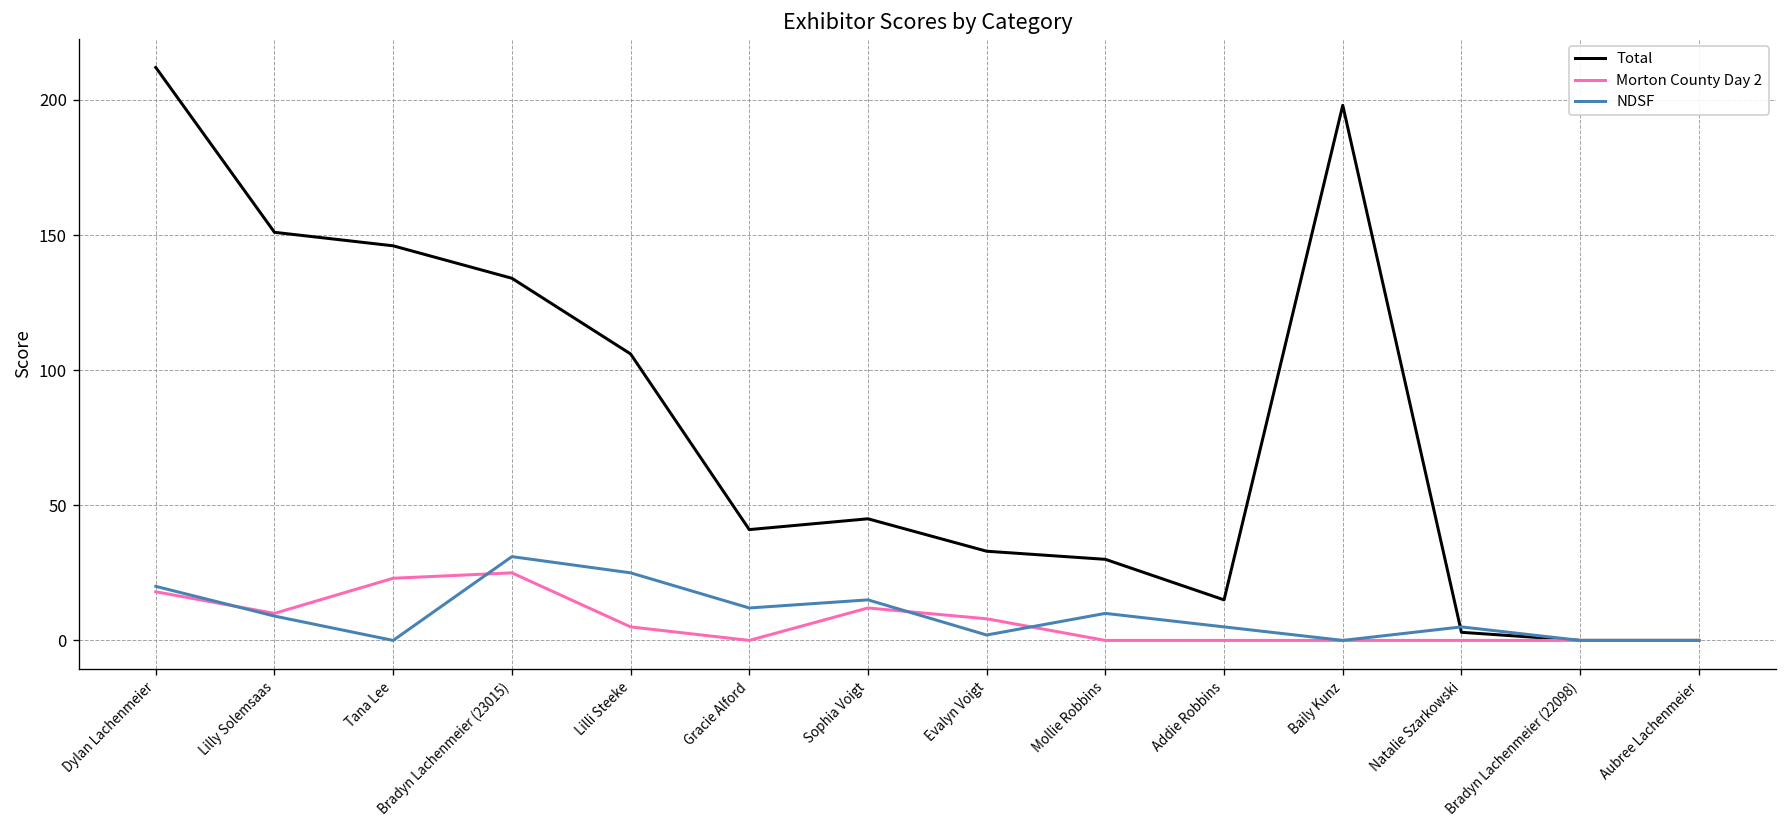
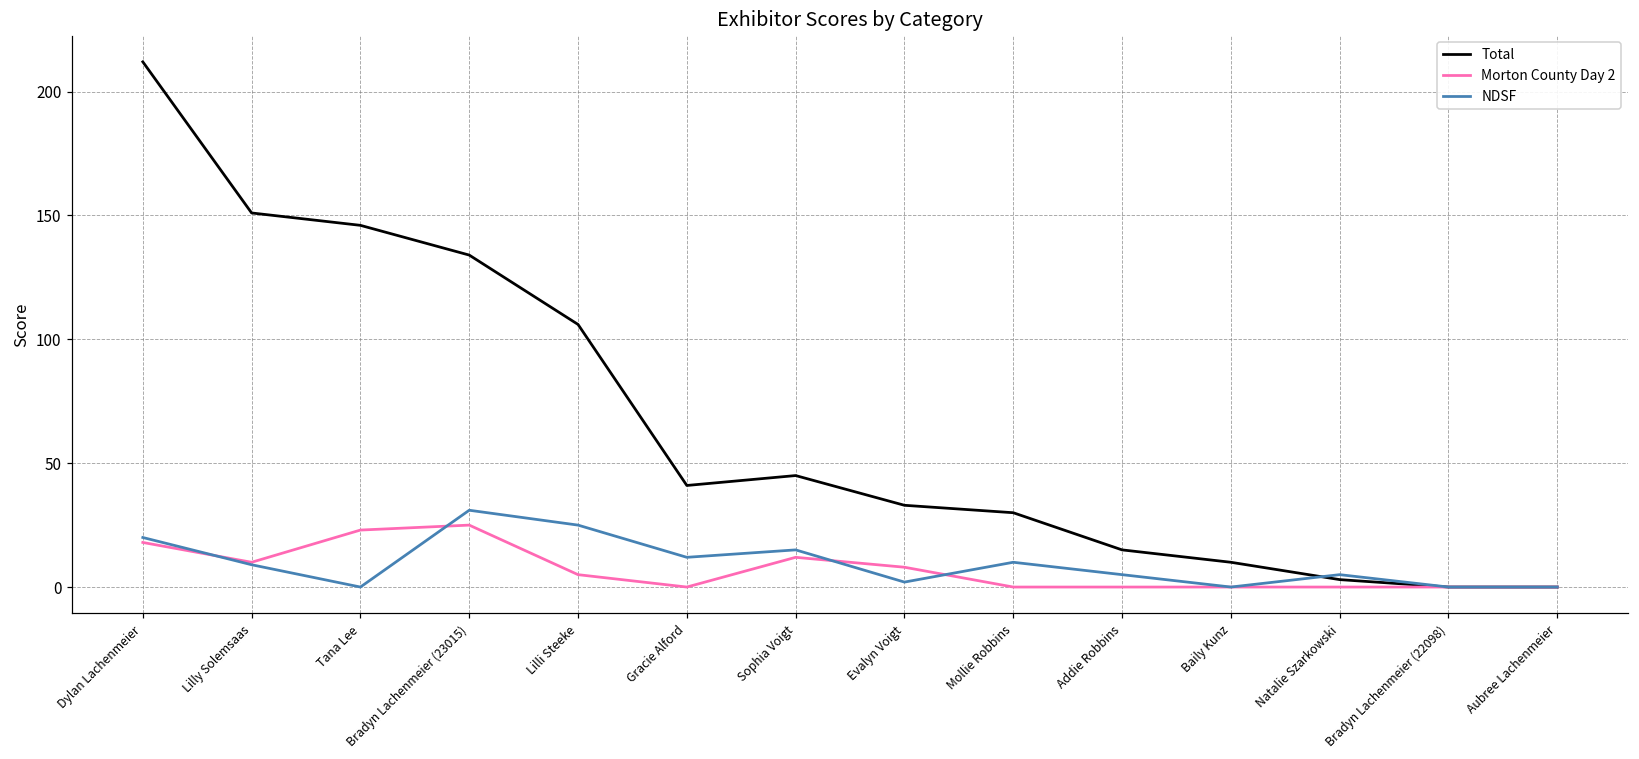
  {
    "Total": {
      "Dylan Lachenmeier": 212,
      "Lilly Solemsaas": 151,
      "Tana Lee": 146,
      "Bradyn Lachenmeier (23015)": 134,
      "Lilli Steeke": 106,
      "Gracie Alford": 41,
      "Sophia Voigt": 45,
      "Evalyn Voigt": 33,
      "Mollie Robbins": 30,
      "Addie Robbins": 15,
-     "Baily Kunz": 198,
+     "Baily Kunz": 10,
      "Natalie Szarkowski": 3
    },
    "Morton County Day 2": {
      "Dylan Lachenmeier": 18,
      "Tana Lee": 23,
      "Bradyn Lachenmeier (23015)": 25,
      "Lilli Steeke": 5,
      "Gracie Alford": 0,
      "Sophia Voigt": 12,
      "Evalyn Voigt": 8,
      "Mollie Robbins": 0,
      "Addie Robbins": 0,
      "Natalie Szarkowski": 0
    },
    "NDSF": {
      "Dylan Lachenmeier": 20,
      "Tana Lee": 0,
      "Bradyn Lachenmeier (23015)": 31,
      "Lilli Steeke": 25,
      "Gracie Alford": 12,
      "Sophia Voigt": 15,
      "Evalyn Voigt": 2,
      "Mollie Robbins": 10,
      "Addie Robbins": 5,
      "Natalie Szarkowski": 5
    }
  }
